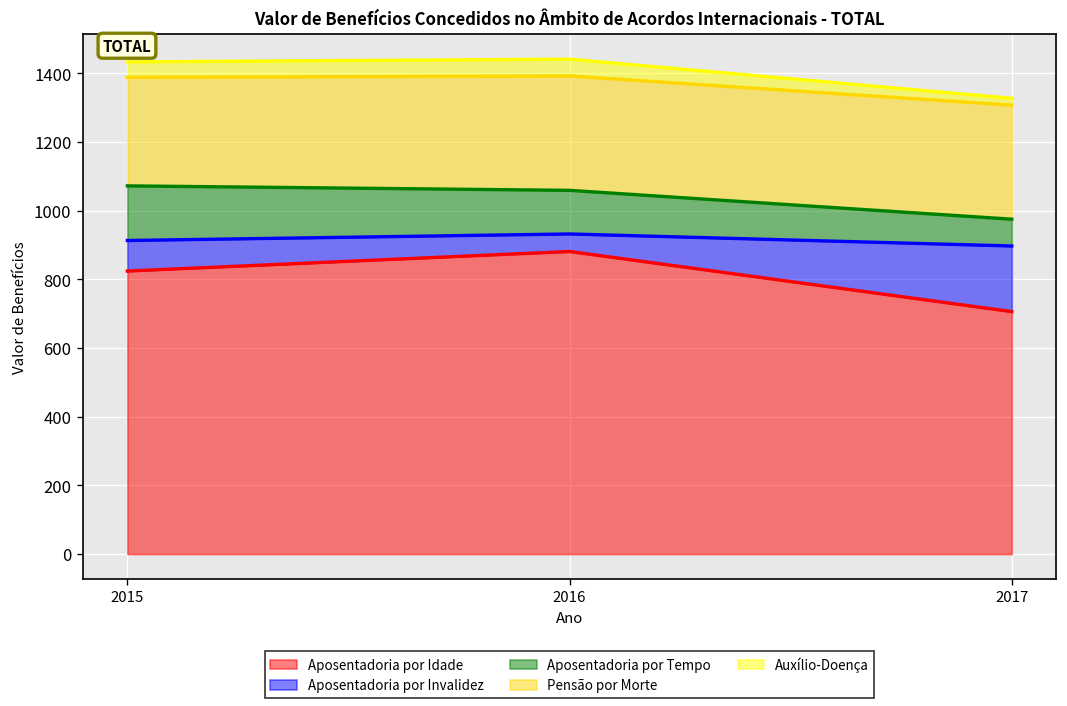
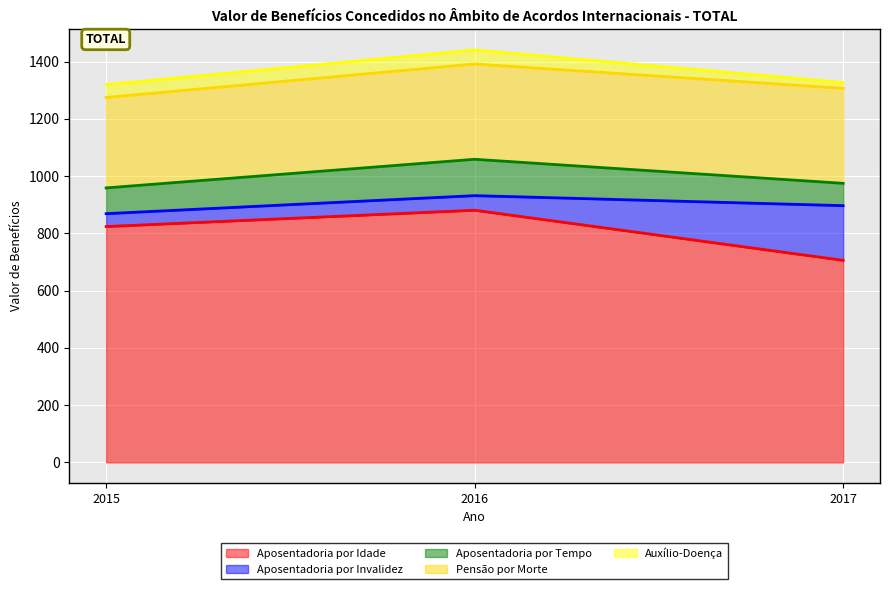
  {
    "Aposentadoria por Idade": {
      "2015": 820,
      "2016": 880,
      "2017": 710
    },
    "Aposentadoria por Invalidez": {
-     "2015": 90,
+     "2015": 50,
      "2016": 50,
      "2017": 190
    },
    "Aposentadoria por Tempo": {
-     "2015": 160,
+     "2015": 90,
      "2016": 130,
      "2017": 80
    }
  }
